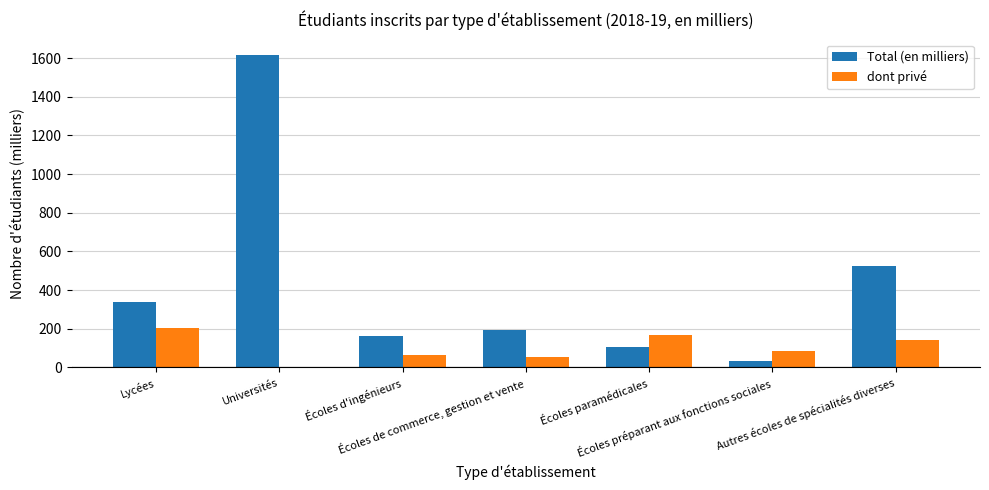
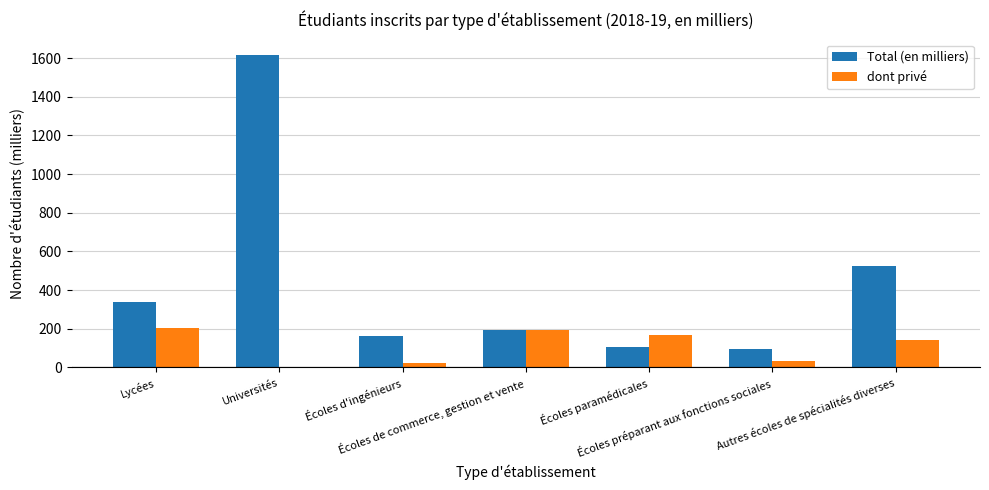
  {
    "Total (en milliers)": {
      "Lycées": 340,
      "Universités": 1610,
      "Écoles d'ingénieurs": 160,
      "Écoles de commerce, gestion et vente": 190,
      "Écoles paramédicales": 100,
-     "Écoles préparant aux fonctions sociales": 30,
+     "Écoles préparant aux fonctions sociales": 100,
      "Autres écoles de spécialités diverses": 520
    },
    "dont privé": {
      "Lycées": 200,
      "Universités": 0,
-     "Écoles d'ingénieurs": 60,
-     "Écoles de commerce, gestion et vente": 50,
+     "Écoles d'ingénieurs": 20,
+     "Écoles de commerce, gestion et vente": 190,
      "Écoles paramédicales": 170,
-     "Écoles préparant aux fonctions sociales": 80,
+     "Écoles préparant aux fonctions sociales": 30,
      "Autres écoles de spécialités diverses": 140
    }
  }
